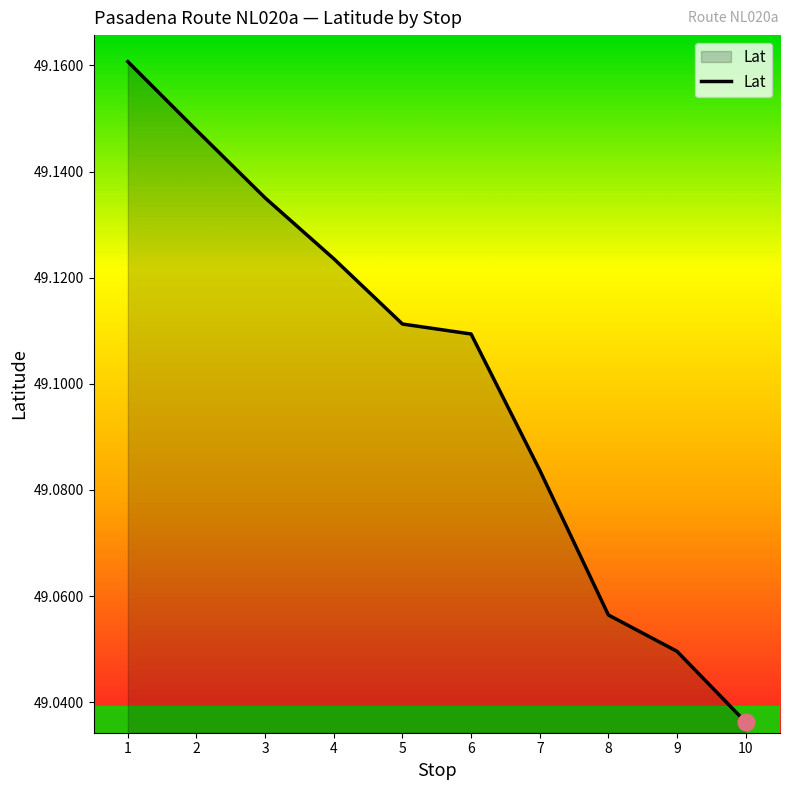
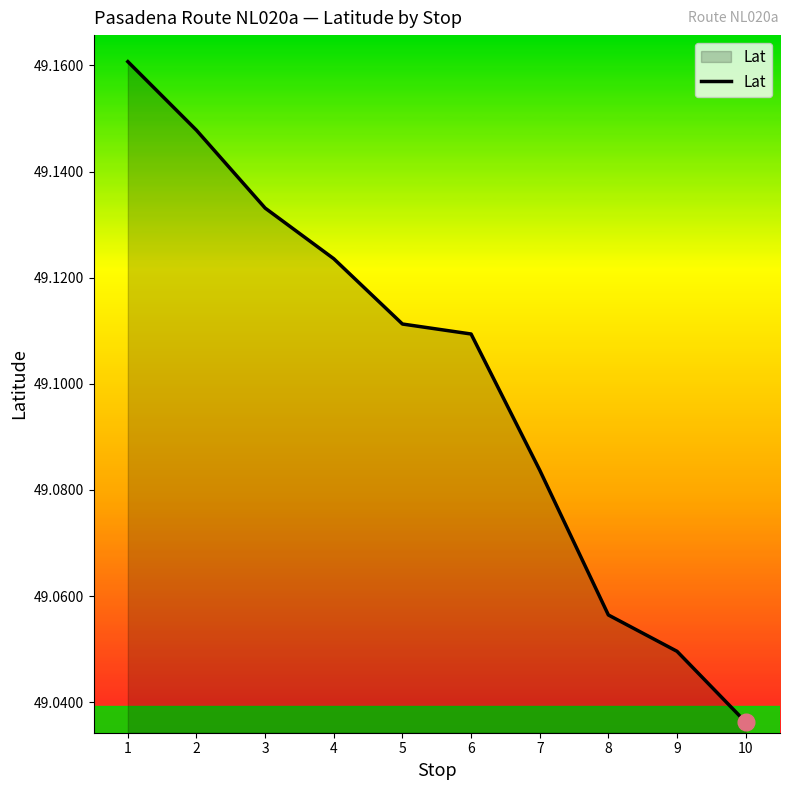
  {
    "Lat": {
      "1": 49.161,
      "2": 49.148,
-     "3": 49.135,
+     "3": 49.133,
      "4": 49.124,
      "5": 49.111,
      "6": 49.109,
      "7": 49.084,
      "8": 49.056,
      "9": 49.050
    }
  }
